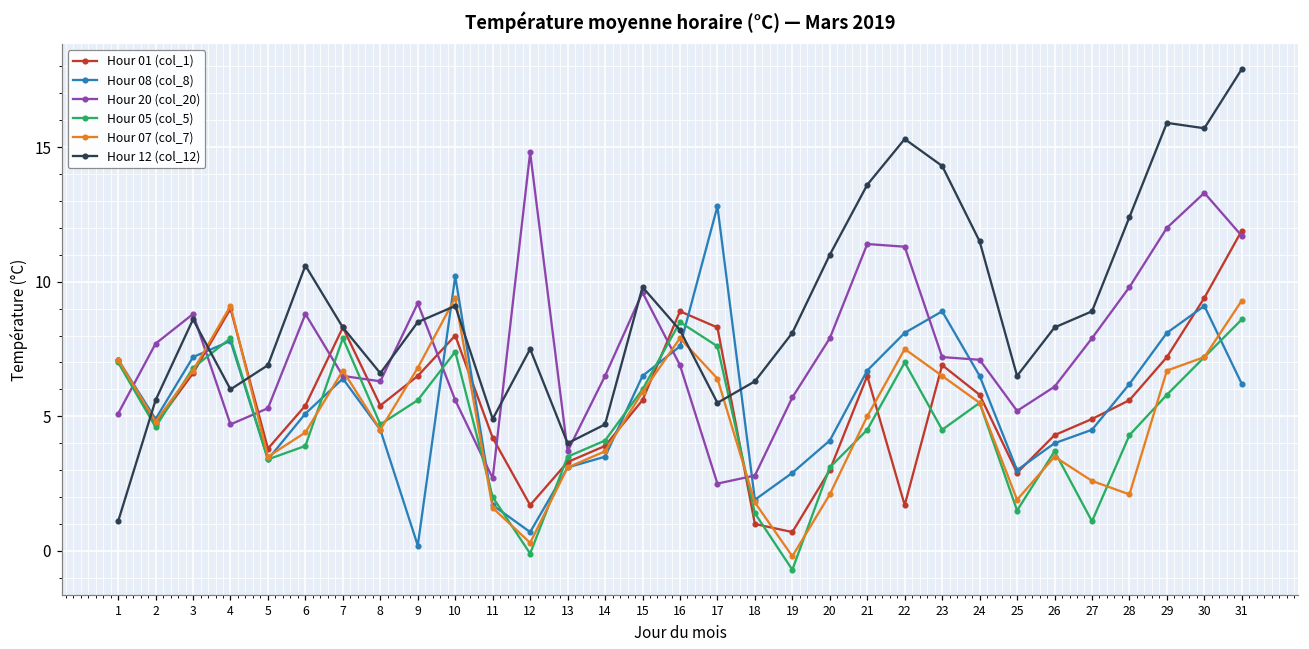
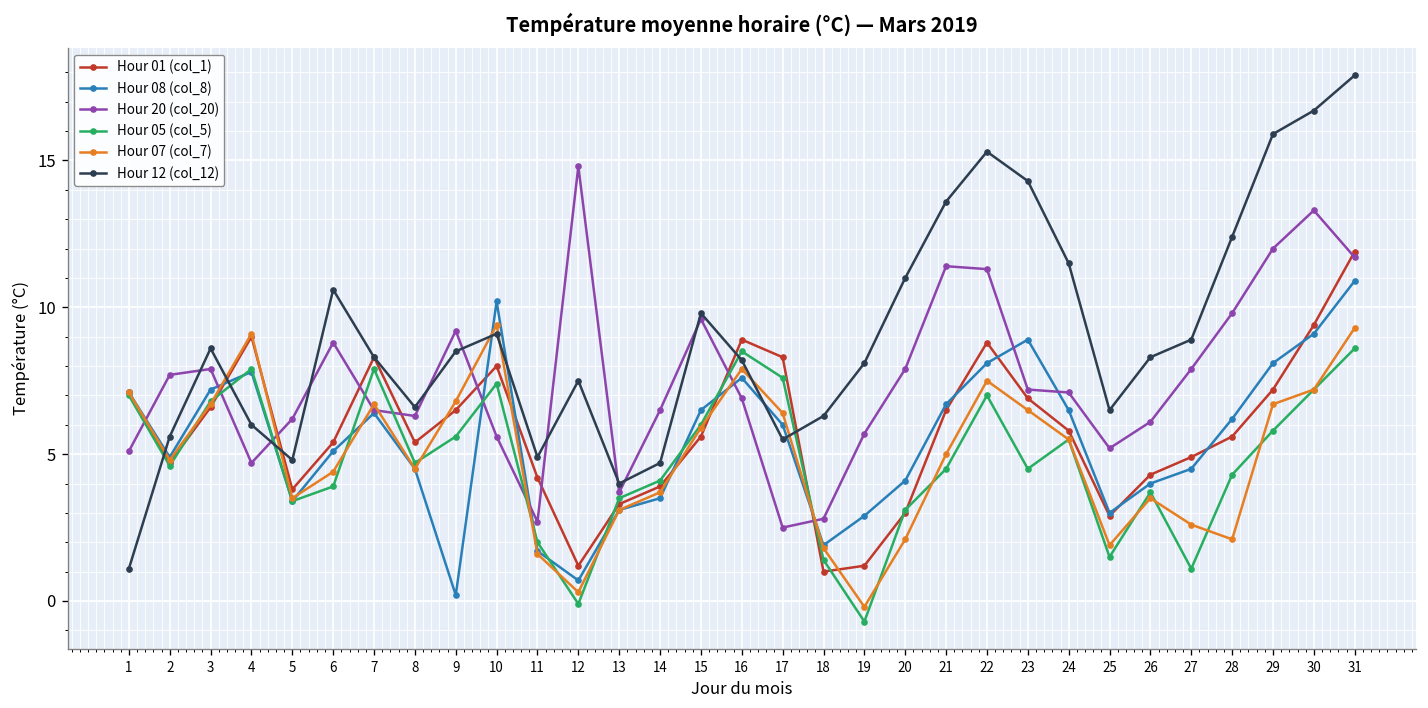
  {
    "Hour 01 (col_1)": {
      "5": 3.8,
      "6": 5.4,
      "8": 5.4,
      "9": 6.5,
      "10": 8.0,
      "11": 4.2,
-     "12": 1.7,
+     "12": 1.2,
      "13": 3.3,
      "14": 3.9,
      "15": 5.6,
      "16": 8.9,
      "17": 8.3,
      "18": 1.0,
-     "19": 0.7,
+     "19": 1.2,
      "21": 6.5,
-     "22": 1.7,
+     "22": 8.8,
      "23": 6.9,
      "24": 5.8,
      "26": 4.3,
      "27": 4.9,
      "28": 5.6,
      "29": 7.2,
      "30": 9.4,
      "31": 11.9
    },
    "Hour 08 (col_8)": {
      "3": 7.2,
      "6": 5.1,
      "9": 0.2,
      "10": 10.2,
      "12": 0.7,
      "14": 3.5,
      "15": 6.5,
      "16": 7.6,
-     "17": 12.8,
+     "17": 6.0,
      "19": 2.9,
      "20": 4.1,
      "21": 6.7,
      "22": 8.1,
      "23": 8.9,
      "24": 6.5,
      "26": 4.0,
      "27": 4.5,
      "28": 6.2,
      "29": 8.1,
      "30": 9.1,
-     "31": 6.2
+     "31": 10.9
    },
    "Hour 20 (col_20)": {
      "1": 5.1,
      "2": 7.7,
-     "3": 8.8,
+     "3": 7.9,
      "4": 4.7,
-     "5": 5.3,
+     "5": 6.2,
      "6": 8.8,
      "8": 6.3,
      "9": 9.2,
      "10": 5.6,
      "11": 2.7,
      "12": 14.8,
      "13": 3.7,
      "14": 6.5,
      "15": 9.6,
      "16": 6.9,
      "17": 2.5,
      "18": 2.8,
      "19": 5.7,
      "20": 7.9,
      "21": 11.4,
      "22": 11.3,
      "23": 7.2,
      "24": 7.1,
      "25": 5.2,
      "26": 6.1,
      "27": 7.9,
      "28": 9.8,
      "29": 12.0,
      "30": 13.3,
      "31": 11.7
    },
    "Hour 05 (col_5)": {
      "6": 3.9,
      "7": 7.9,
      "8": 4.7,
      "9": 5.6,
      "10": 7.4,
      "11": 2.0,
      "12": -0.1,
      "13": 3.5,
      "14": 4.1,
      "16": 8.5,
      "17": 7.6,
      "18": 1.4,
      "19": -0.7,
      "21": 4.5,
      "22": 7.0,
      "23": 4.5,
      "25": 1.5,
      "26": 3.7,
      "27": 1.1,
      "28": 4.3,
      "29": 5.8,
      "31": 8.6
    },
    "Hour 07 (col_7)": {
      "6": 4.4,
      "7": 6.7,
      "9": 6.8,
      "10": 9.4,
      "12": 0.3,
      "14": 3.7,
      "16": 7.9,
      "17": 6.4,
      "19": -0.2,
      "20": 2.1,
      "21": 5.0,
      "22": 7.5,
      "23": 6.5,
      "25": 1.9,
      "26": 3.5,
      "27": 2.6,
      "28": 2.1,
      "29": 6.7,
      "31": 9.3
    },
    "Hour 12 (col_12)": {
      "1": 1.1,
      "2": 5.6,
      "3": 8.6,
      "4": 6.0,
-     "5": 6.9,
+     "5": 4.8,
      "6": 10.6,
      "8": 6.6,
      "9": 8.5,
      "10": 9.1,
      "11": 4.9,
      "12": 7.5,
      "13": 4.0,
      "14": 4.7,
      "15": 9.8,
      "16": 8.2,
      "17": 5.5,
      "18": 6.3,
      "19": 8.1,
      "20": 11.0,
      "21": 13.6,
      "22": 15.3,
      "23": 14.3,
      "24": 11.5,
      "25": 6.5,
      "26": 8.3,
      "27": 8.9,
      "28": 12.4,
      "29": 15.9,
-     "30": 15.7,
+     "30": 16.7,
      "31": 17.9
    }
  }
